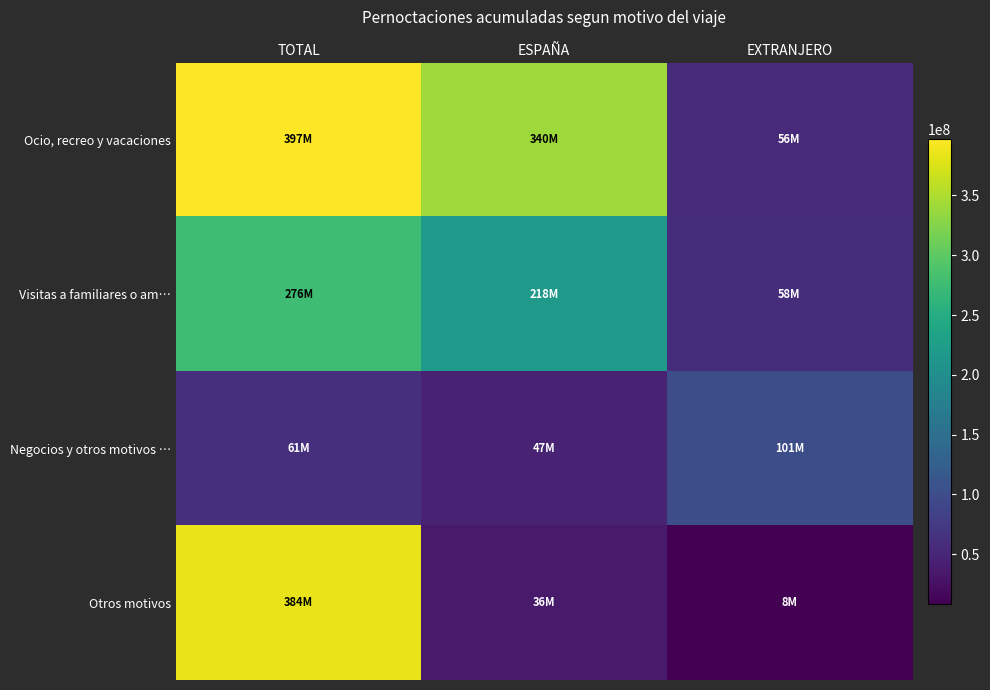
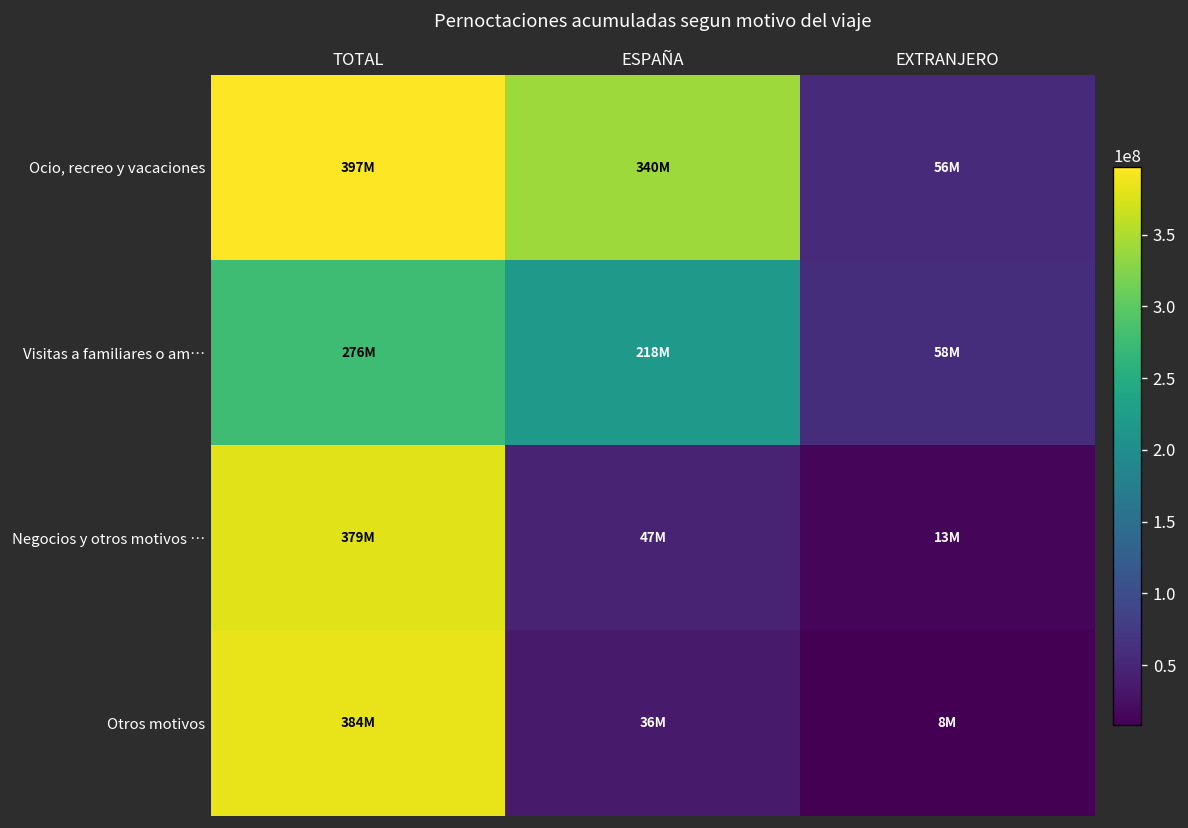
  {
    "Ocio, recreo y vacaciones": {
      "TOTAL": "397M",
      "ESPAÑA": "340M",
      "EXTRANJERO": "56M"
    },
    "Visitas a familiares o am…": {
      "TOTAL": "276M",
      "ESPAÑA": "218M",
      "EXTRANJERO": "58M"
    },
    "Negocios y otros motivos …": {
-     "TOTAL": "61M",
+     "TOTAL": "379M",
      "ESPAÑA": "47M",
-     "EXTRANJERO": "101M"
+     "EXTRANJERO": "13M"
    },
    "Otros motivos": {
      "TOTAL": "384M",
      "ESPAÑA": "36M",
      "EXTRANJERO": "8M"
    }
  }
